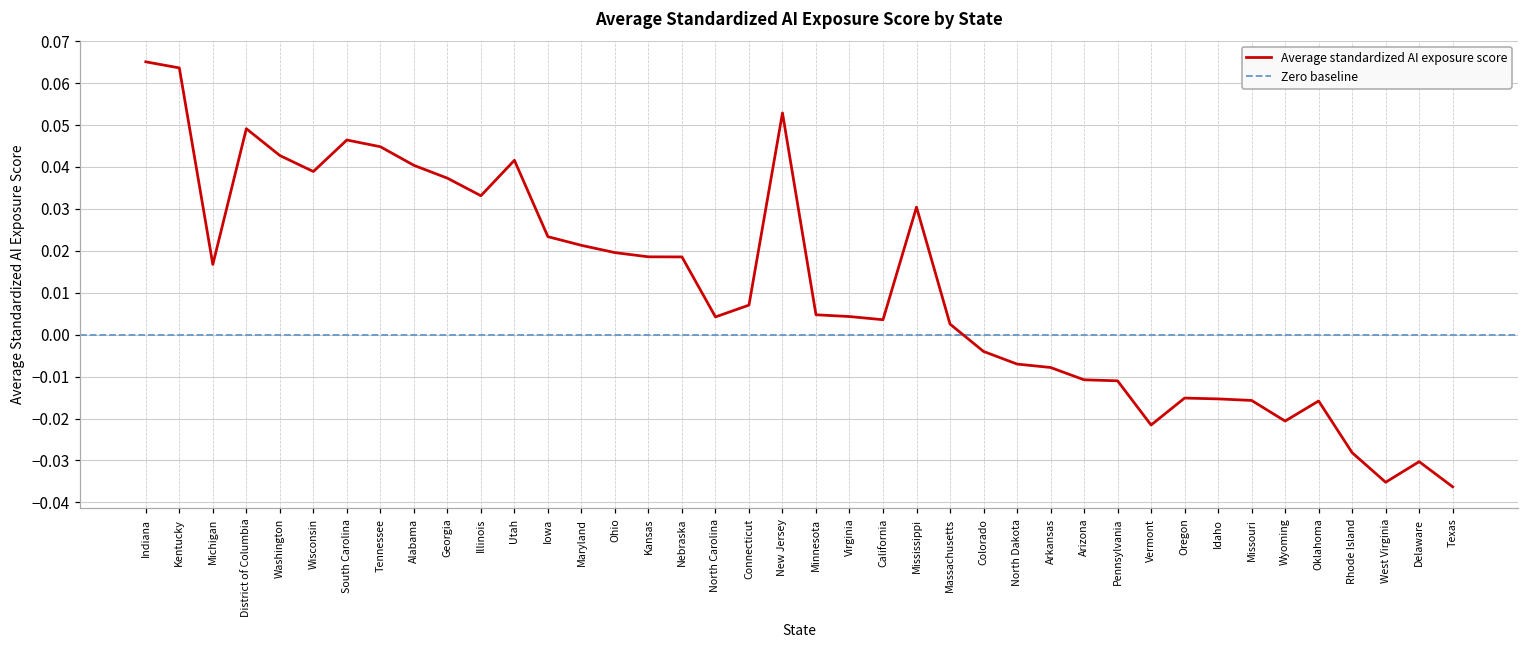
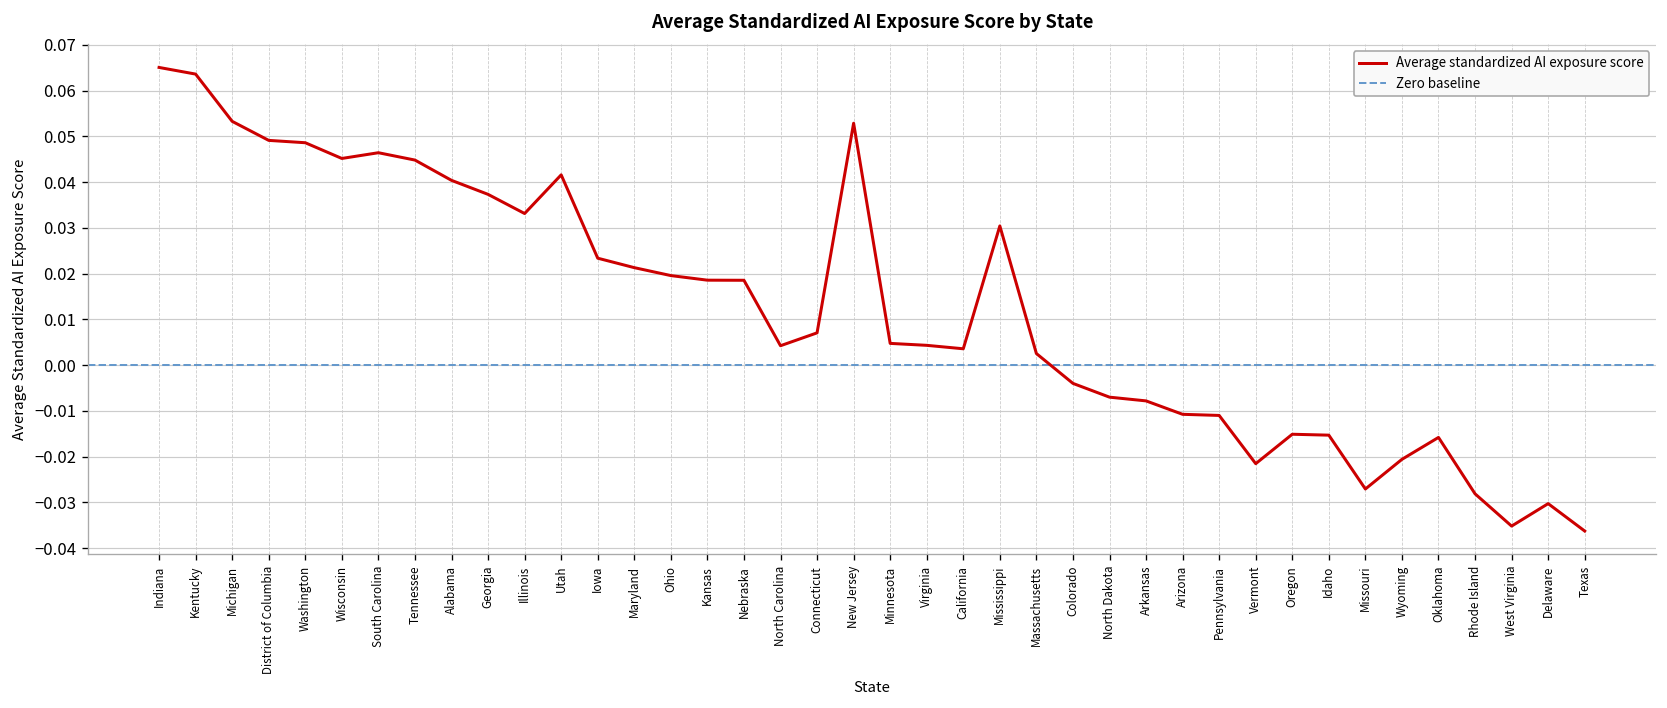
  {
    "Indiana": 0.065,
    "Kentucky": 0.064,
-   "Michigan": 0.017,
+   "Michigan": 0.053,
    "District of Columbia": 0.049,
-   "Washington": 0.043,
-   "Wisconsin": 0.039,
+   "Washington": 0.049,
+   "Wisconsin": 0.045,
    "South Carolina": 0.046,
    "Tennessee": 0.045,
    "Alabama": 0.040,
    "Georgia": 0.037,
    "Illinois": 0.033,
    "Utah": 0.042,
    "Iowa": 0.023,
    "Maryland": 0.021,
    "Ohio": 0.020,
    "Kansas": 0.019,
    "Nebraska": 0.019,
    "North Carolina": 0.004,
    "Connecticut": 0.007,
    "New Jersey": 0.053,
    "Minnesota": 0.005,
    "Virginia": 0.004,
    "California": 0.004,
    "Mississippi": 0.030,
    "Massachusetts": 0.003,
    "Colorado": -0.004,
    "North Dakota": -0.007,
    "Arkansas": -0.008,
    "Arizona": -0.011,
    "Pennsylvania": -0.011,
    "Vermont": -0.022,
    "Oregon": -0.015,
    "Idaho": -0.015,
-   "Missouri": -0.016,
+   "Missouri": -0.027,
    "Wyoming": -0.021,
    "Oklahoma": -0.016,
    "Rhode Island": -0.028,
    "West Virginia": -0.035,
    "Delaware": -0.030,
    "Texas": -0.036
  }
